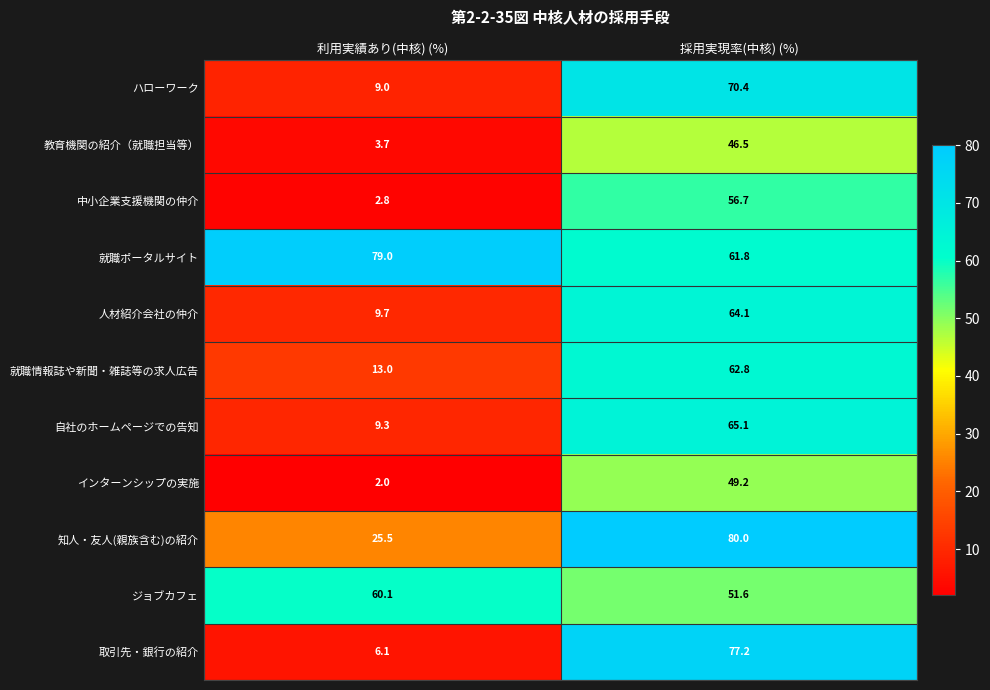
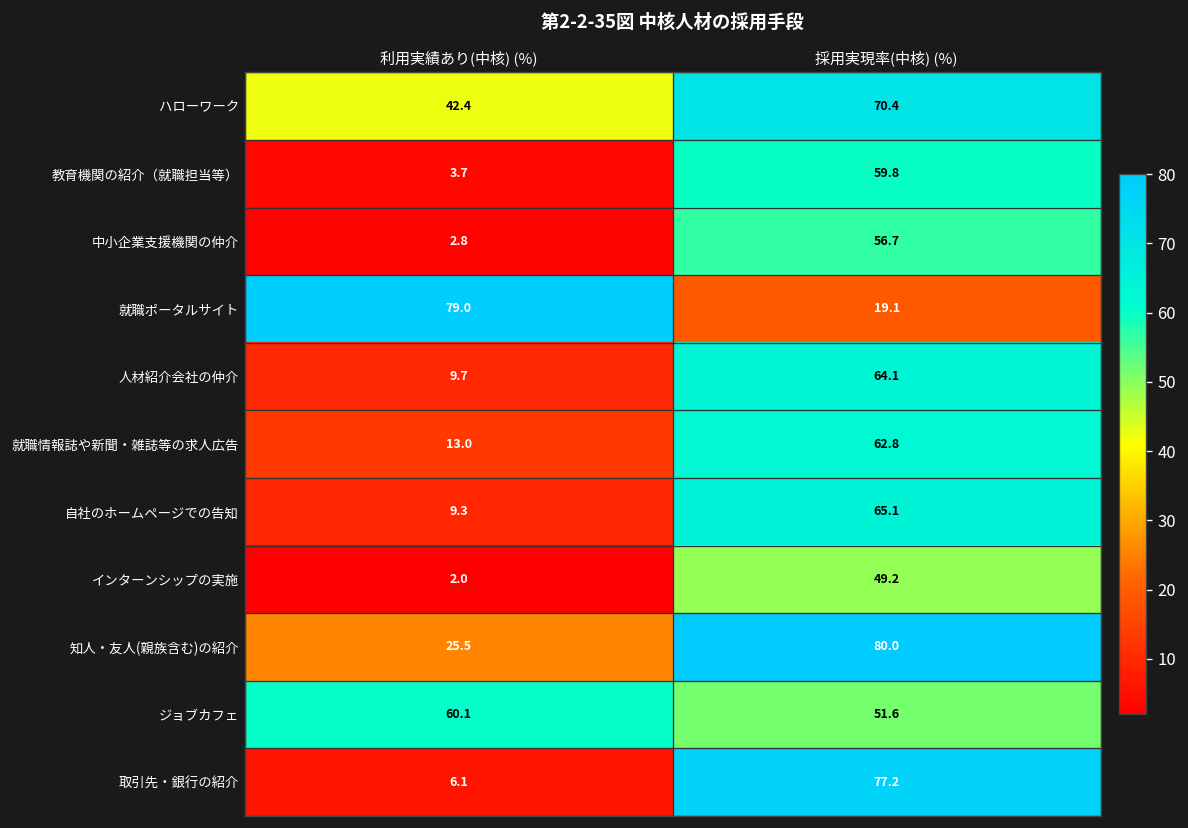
  {
    "ハローワーク": {
-     "利用実績あり(中核) (%)": 9.0,
+     "利用実績あり(中核) (%)": 42.4,
      "採用実現率(中核) (%)": 70.4
    },
    "教育機関の紹介（就職担当等）": {
      "利用実績あり(中核) (%)": 3.7,
-     "採用実現率(中核) (%)": 46.5
+     "採用実現率(中核) (%)": 59.8
    },
    "中小企業支援機関の仲介": {
      "利用実績あり(中核) (%)": 2.8,
      "採用実現率(中核) (%)": 56.7
    },
    "就職ポータルサイト": {
      "利用実績あり(中核) (%)": 79.0,
-     "採用実現率(中核) (%)": 61.8
+     "採用実現率(中核) (%)": 19.1
    },
    "人材紹介会社の仲介": {
      "利用実績あり(中核) (%)": 9.7,
      "採用実現率(中核) (%)": 64.1
    },
    "就職情報誌や新聞・雑誌等の求人広告": {
      "利用実績あり(中核) (%)": 13.0,
      "採用実現率(中核) (%)": 62.8
    },
    "自社のホームページでの告知": {
      "利用実績あり(中核) (%)": 9.3,
      "採用実現率(中核) (%)": 65.1
    },
    "インターンシップの実施": {
      "利用実績あり(中核) (%)": 2.0,
      "採用実現率(中核) (%)": 49.2
    },
    "知人・友人(親族含む)の紹介": {
      "利用実績あり(中核) (%)": 25.5,
      "採用実現率(中核) (%)": 80.0
    },
    "ジョブカフェ": {
      "利用実績あり(中核) (%)": 60.1,
      "採用実現率(中核) (%)": 51.6
    },
    "取引先・銀行の紹介": {
      "利用実績あり(中核) (%)": 6.1,
      "採用実現率(中核) (%)": 77.2
    }
  }
